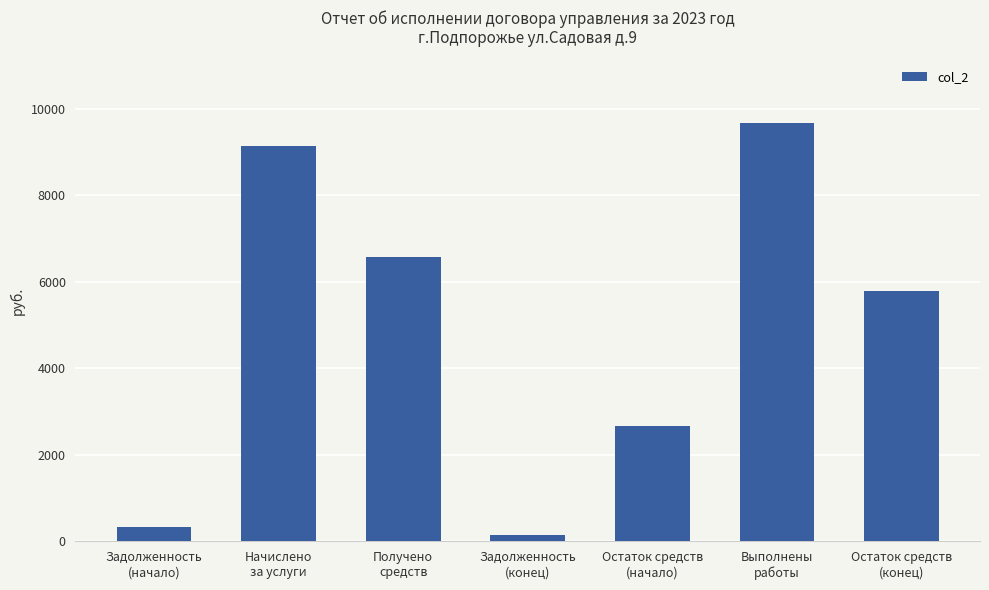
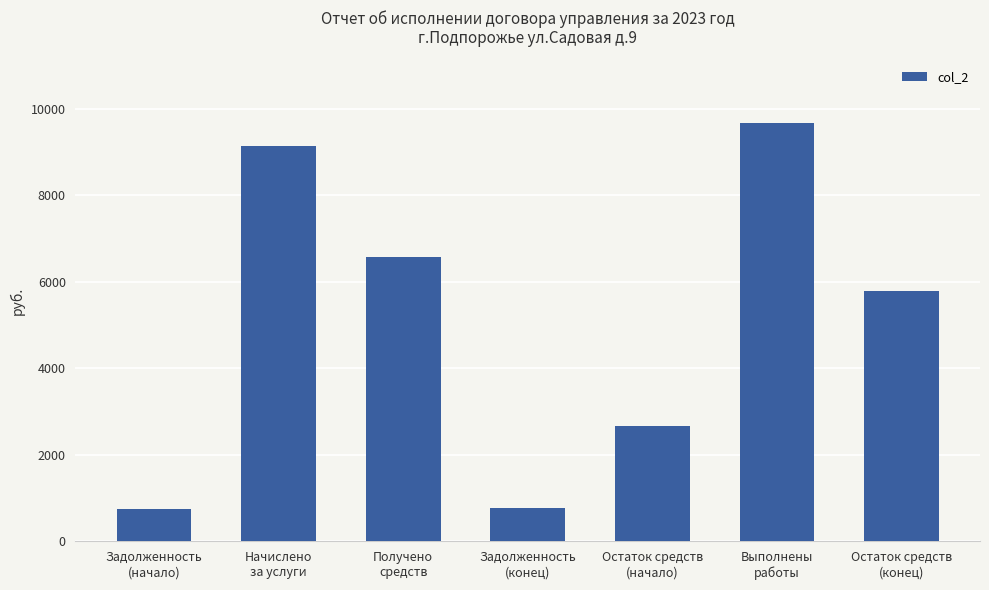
  {
-   "Задолженность (начало)": 300,
+   "Задолженность (начало)": 700,
    "Начислено за услуги": 9100,
    "Получено средств": 6600,
-   "Задолженность (конец)": 200,
+   "Задолженность (конец)": 800,
    "Остаток средств (начало)": 2700,
    "Выполнены работы": 9700,
    "Остаток средств (конец)": 5800
  }
